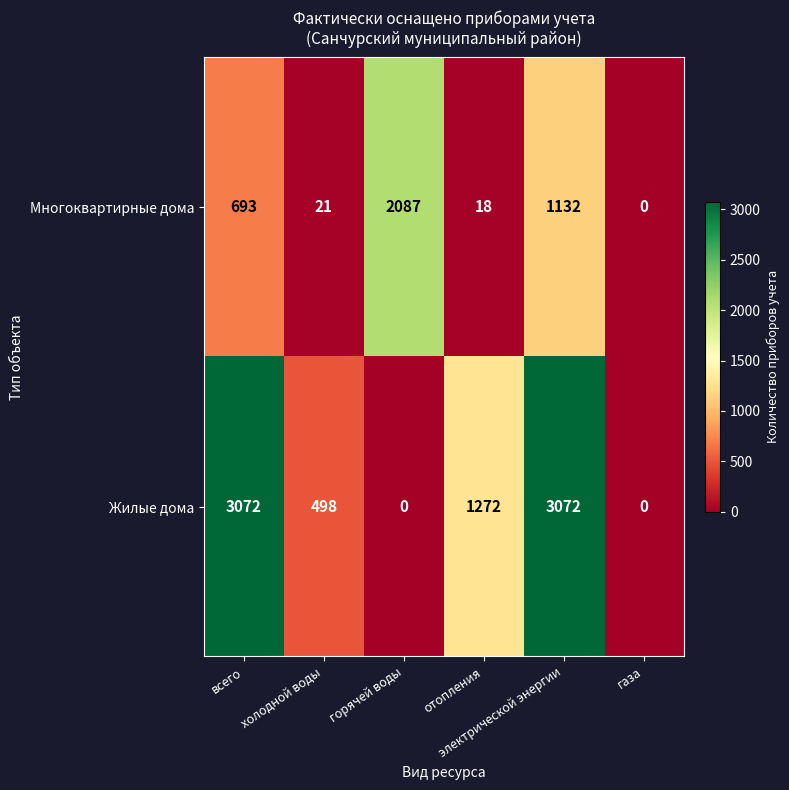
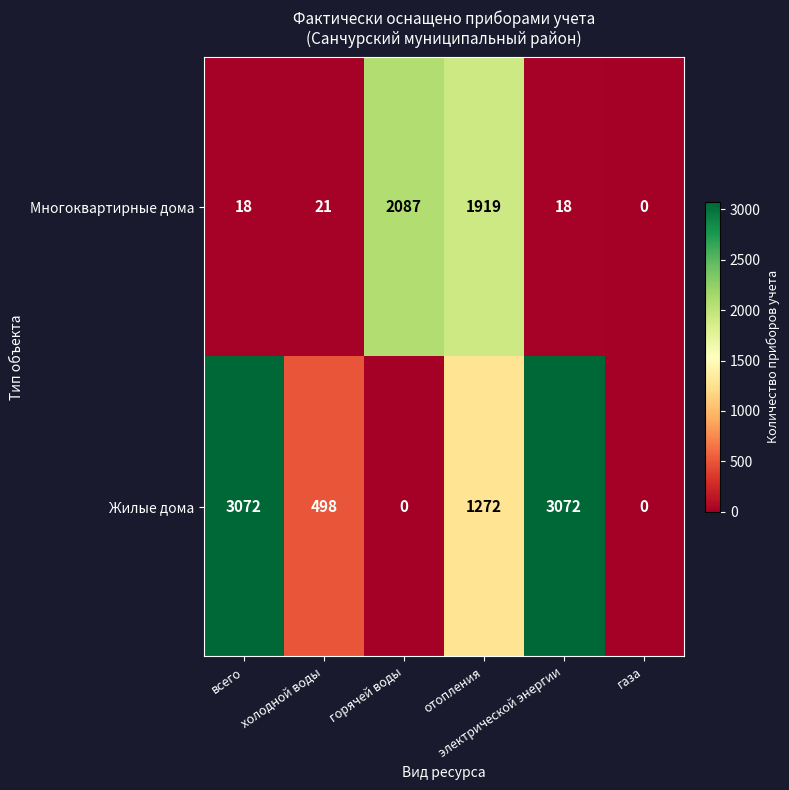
  {
    "Многоквартирные дома": {
-     "всего": 693,
+     "всего": 18,
      "холодной воды": 21,
      "горячей воды": 2087,
-     "отопления": 18,
-     "электрической энергии": 1132,
+     "отопления": 1919,
+     "электрической энергии": 18,
      "газа": 0
    },
    "Жилые дома": {
      "всего": 3072,
      "холодной воды": 498,
      "горячей воды": 0,
      "отопления": 1272,
      "электрической энергии": 3072,
      "газа": 0
    }
  }
